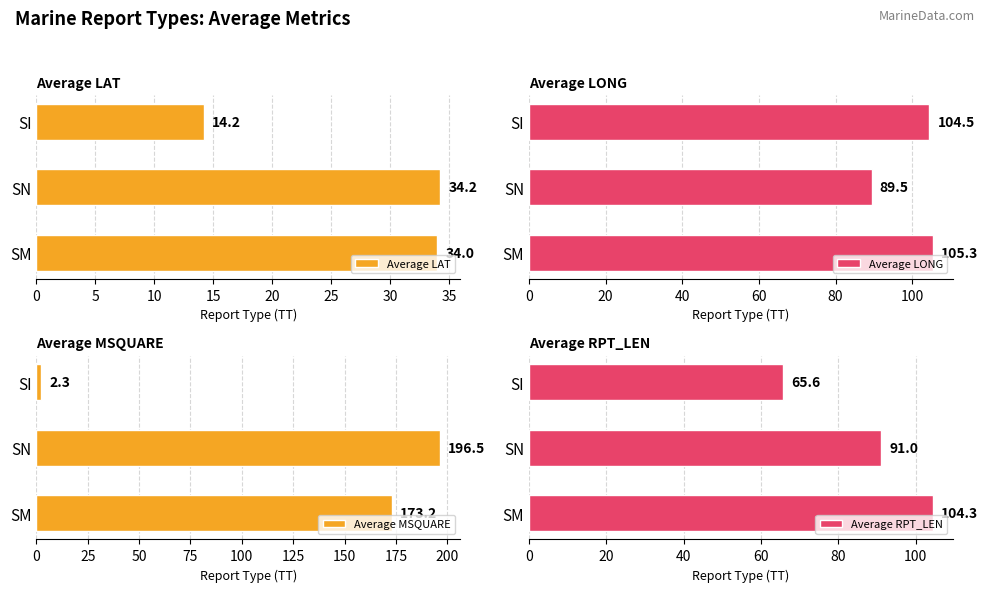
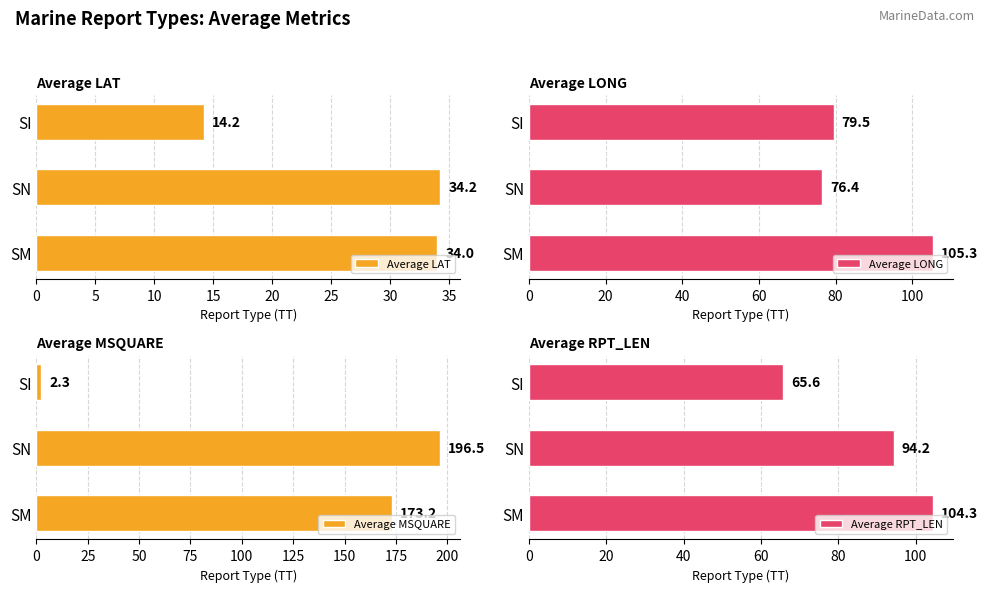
  {
    "Average LAT": {
      "SI": 14.2,
      "SN": 34.2
    },
    "Average LONG": {
-     "SI": 104.5,
-     "SN": 89.5
+     "SI": 79.5,
+     "SN": 76.4
    },
    "Average MSQUARE": {
      "SI": 2.3,
      "SN": 196.5
    },
    "Average RPT_LEN": {
      "SI": 65.6,
-     "SN": 91.0
+     "SN": 94.2
    }
  }
